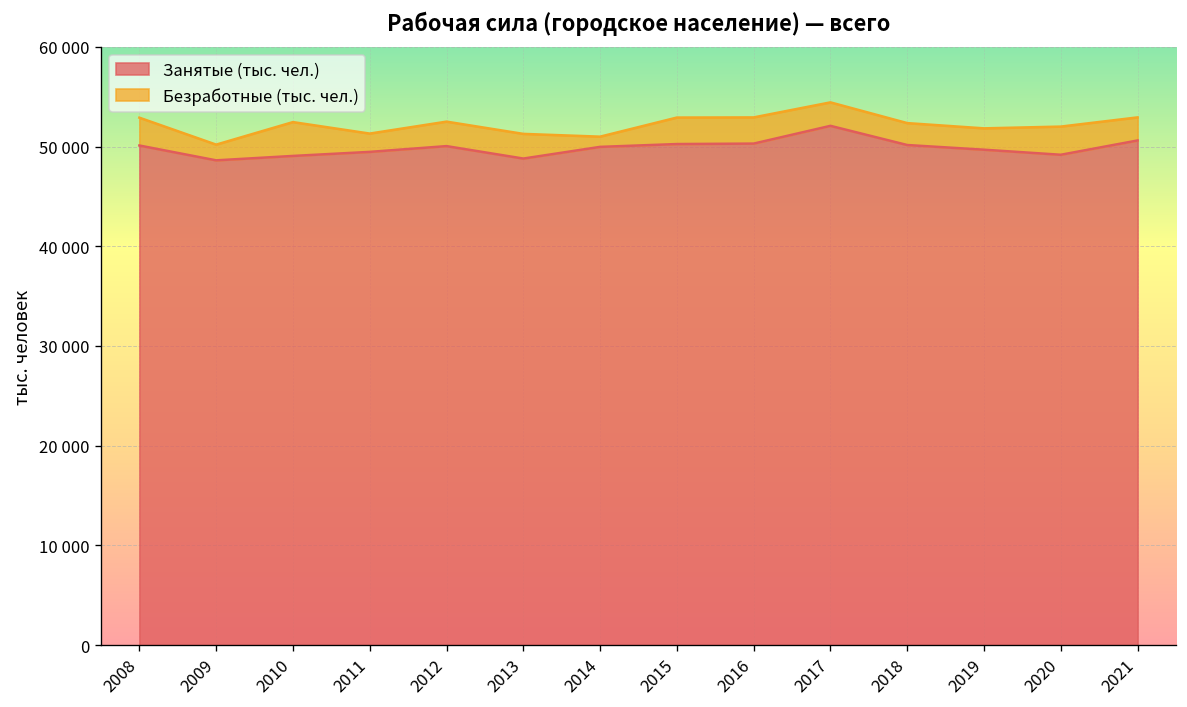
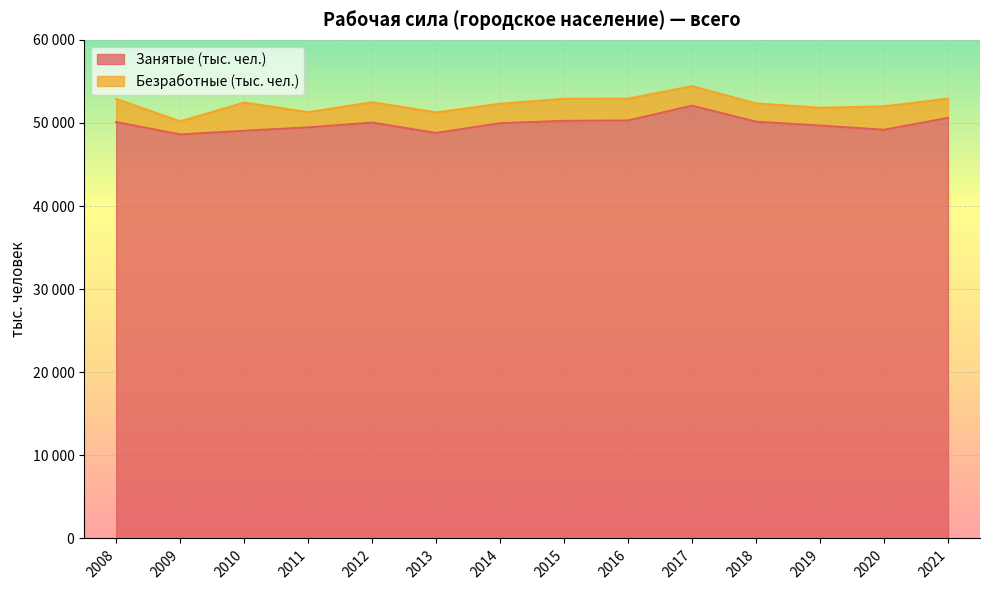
  {
    "Занятые (тыс. чел.)": {
      "2008": 50000,
      "2009": 49000,
      "2010": 49000,
      "2011": 49000,
      "2012": 50000,
      "2013": 49000,
      "2014": 50000,
      "2015": 50000,
      "2016": 50000,
      "2017": 52000,
      "2018": 50000,
      "2019": 50000,
      "2020": 49000,
      "2021": 51000
    },
    "Безработные (тыс. чел.)": {
      "2008": 3000,
      "2009": 2000,
      "2010": 3000,
      "2011": 2000,
      "2012": 2000,
      "2013": 2000,
-     "2014": 1000,
+     "2014": 2000,
      "2015": 3000,
      "2016": 3000,
      "2017": 2000,
      "2018": 2000,
      "2019": 2000,
      "2020": 3000,
      "2021": 2000
    }
  }
